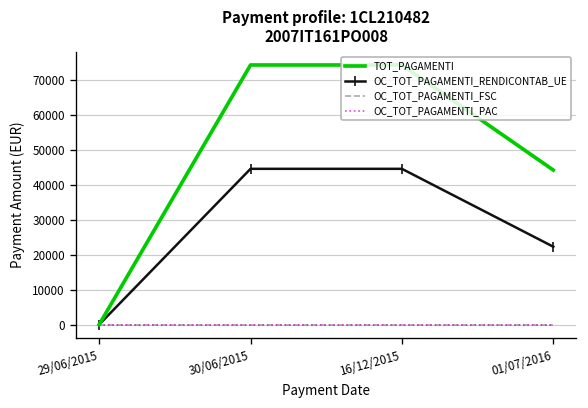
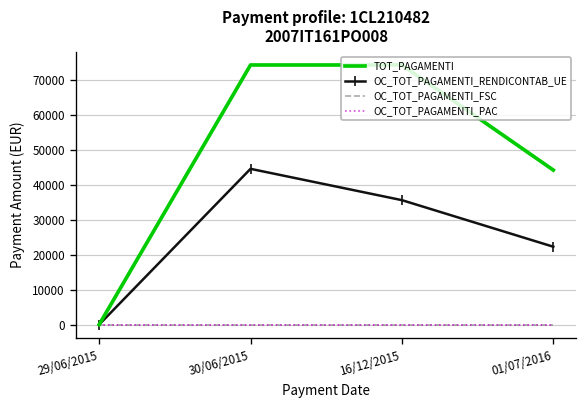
  {
    "TOT_PAGAMENTI": {
      "30/06/2015": 74000,
      "01/07/2016": 44000
    },
    "OC_TOT_PAGAMENTI_RENDICONTAB_UE": {
      "30/06/2015": 44000,
-     "16/12/2015": 44000,
+     "16/12/2015": 36000,
      "01/07/2016": 22000
    },
    "OC_TOT_PAGAMENTI_PAC": {
      "30/06/2015": 0,
      "16/12/2015": 0,
      "01/07/2016": 0
    }
  }
